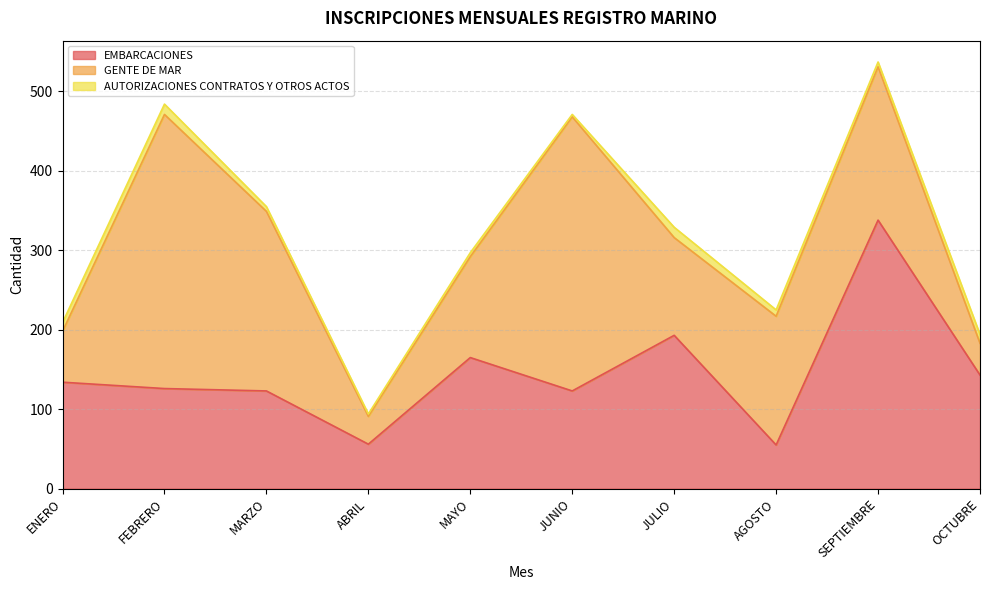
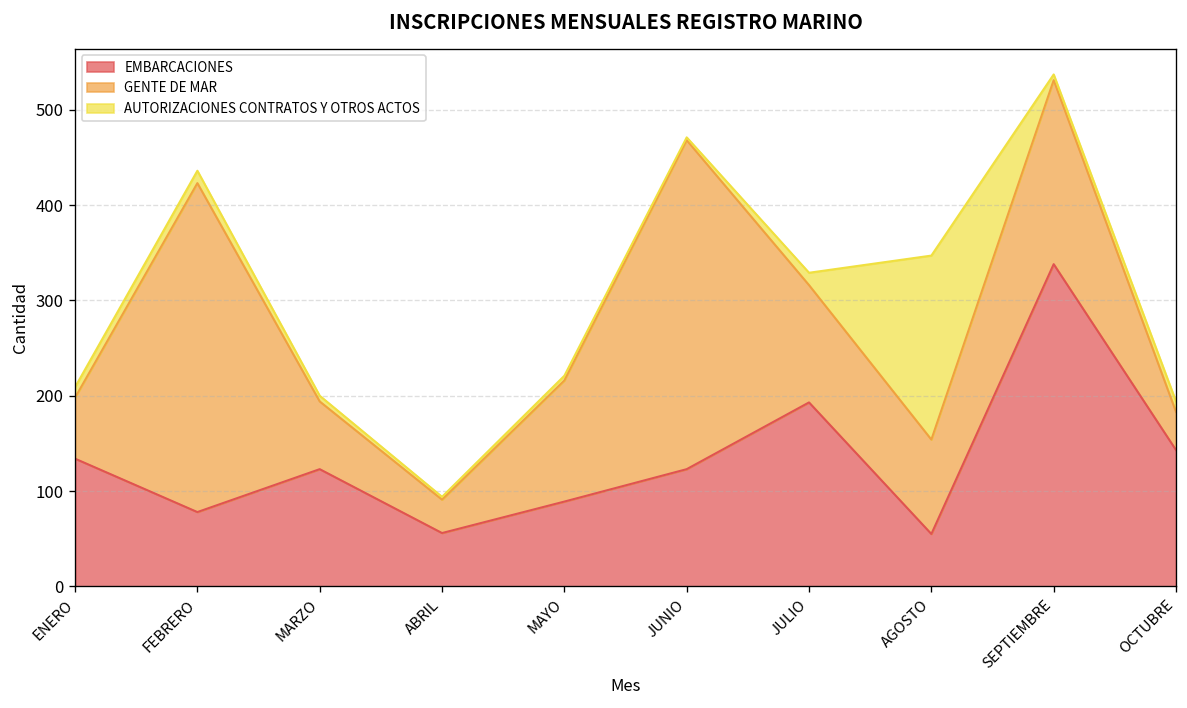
  {
    "EMBARCACIONES": {
      "ENERO": 130,
-     "FEBRERO": 130,
+     "FEBRERO": 80,
      "MARZO": 120,
      "ABRIL": 60,
-     "MAYO": 170,
+     "MAYO": 90,
      "JUNIO": 120,
      "JULIO": 190,
      "AGOSTO": 60,
      "SEPTIEMBRE": 340,
      "OCTUBRE": 140
    },
    "GENTE DE MAR": {
      "ENERO": 60,
      "FEBRERO": 350,
-     "MARZO": 230,
+     "MARZO": 70,
      "MAYO": 130,
      "JULIO": 120,
-     "AGOSTO": 160,
+     "AGOSTO": 100,
      "SEPTIEMBRE": 190,
      "OCTUBRE": 40
    },
    "AUTORIZACIONES CONTRATOS Y OTROS ACTOS": {
      "ENERO": 10,
      "FEBRERO": 10,
      "MARZO": 10,
      "MAYO": 10,
      "JULIO": 10,
-     "AGOSTO": 10,
+     "AGOSTO": 190,
      "SEPTIEMBRE": 10,
      "OCTUBRE": 10
    }
  }
